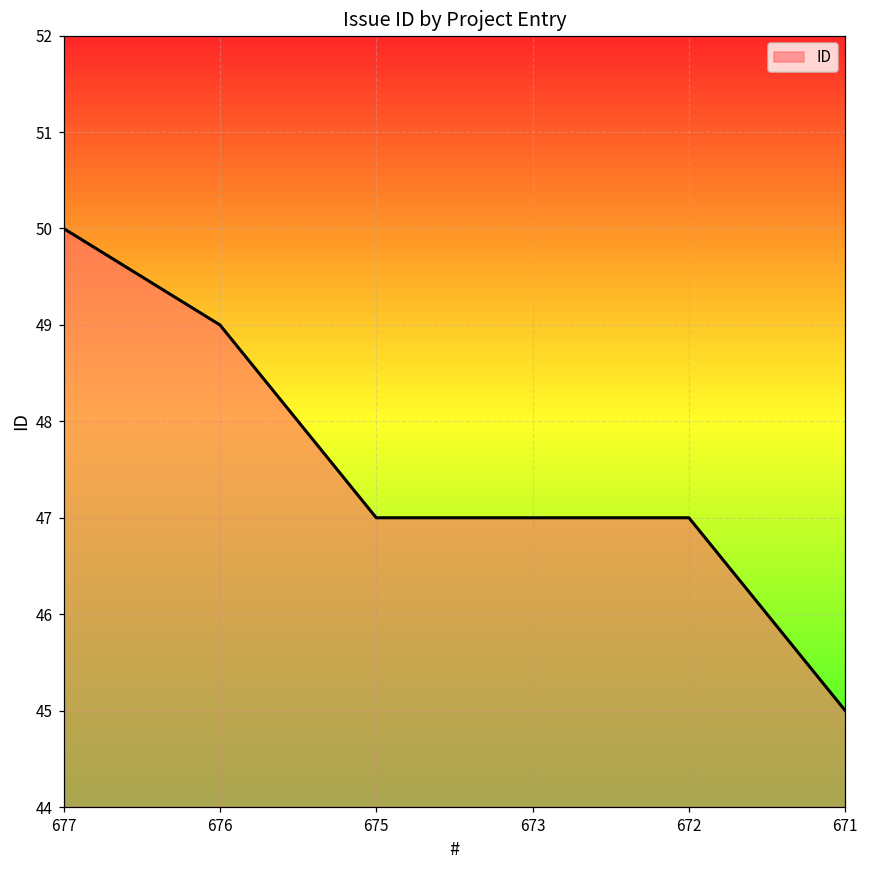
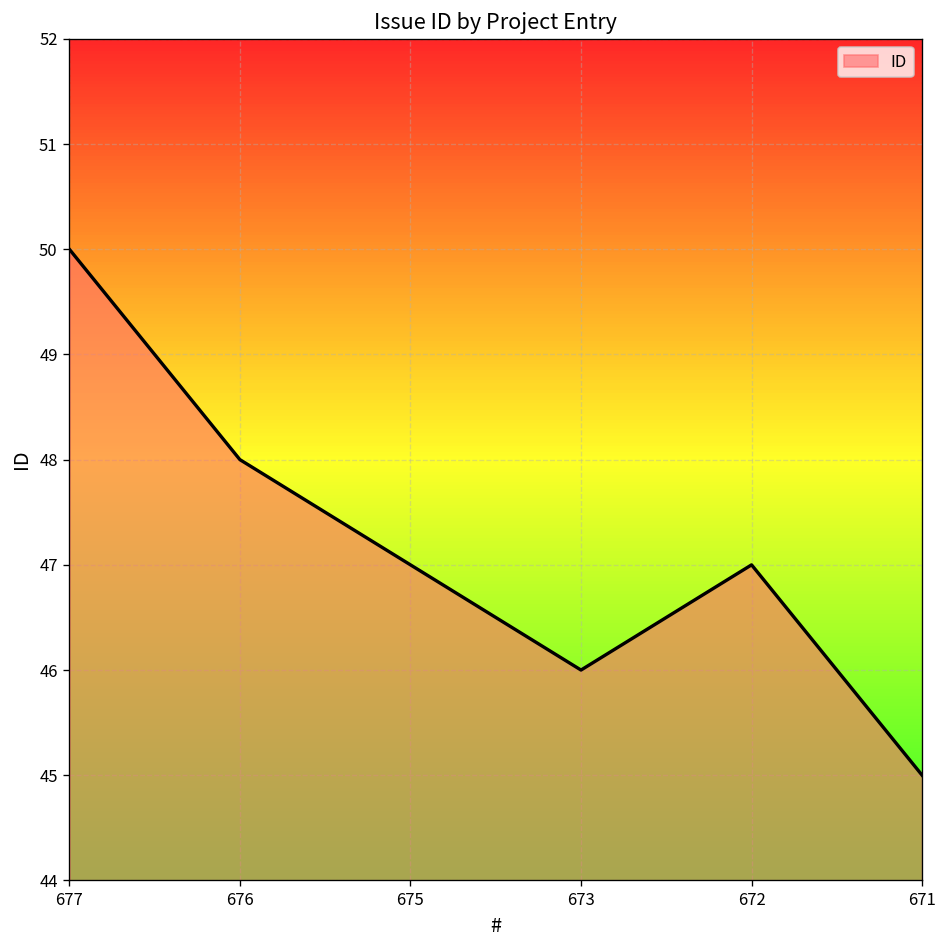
  {
    "677": 50,
-   "676": 49,
+   "676": 48,
    "675": 47,
-   "673": 47,
+   "673": 46,
    "672": 47,
    "671": 45
  }
